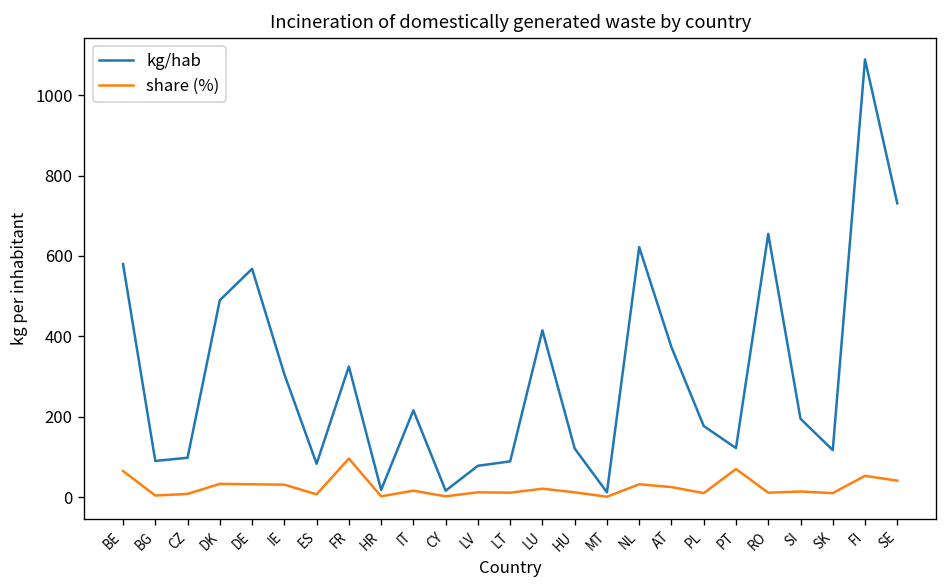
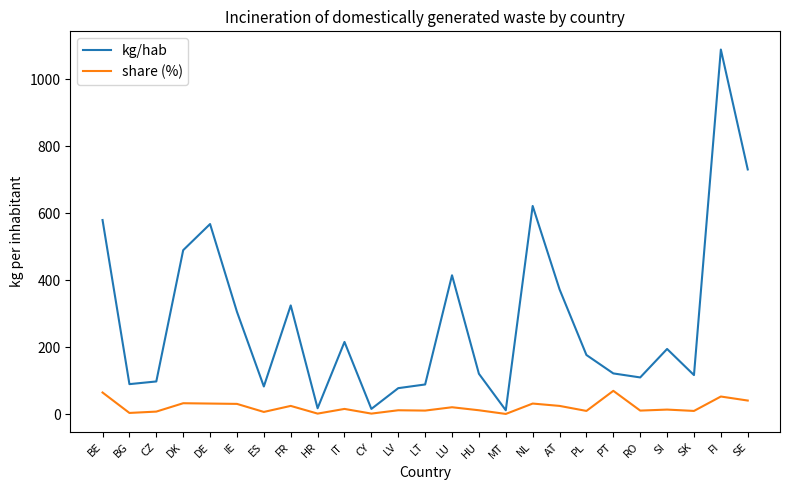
  {
    "kg/hab": {
      "BE": 580,
      "BG": 90,
      "CZ": 100,
      "DK": 490,
      "DE": 570,
      "IE": 310,
      "ES": 80,
      "FR": 330,
      "HR": 20,
      "IT": 220,
      "CY": 20,
      "LV": 80,
      "LT": 90,
      "LU": 420,
      "HU": 120,
      "MT": 10,
      "NL": 620,
      "AT": 370,
      "PL": 180,
      "PT": 120,
-     "RO": 660,
+     "RO": 110,
      "SI": 200,
      "SK": 120,
      "FI": 1090,
      "SE": 730
    },
    "share (%)": {
      "BE": 70,
      "BG": 0,
      "CZ": 10,
      "DK": 30,
      "DE": 30,
      "IE": 30,
      "ES": 10,
-     "FR": 100,
+     "FR": 30,
      "HR": 0,
      "IT": 20,
      "CY": 0,
      "LV": 10,
      "LT": 10,
      "LU": 20,
      "HU": 10,
      "MT": 0,
      "NL": 30,
      "AT": 30,
      "PL": 10,
      "PT": 70,
      "RO": 10,
      "SI": 10,
      "SK": 10,
      "FI": 50,
      "SE": 40
    }
  }
